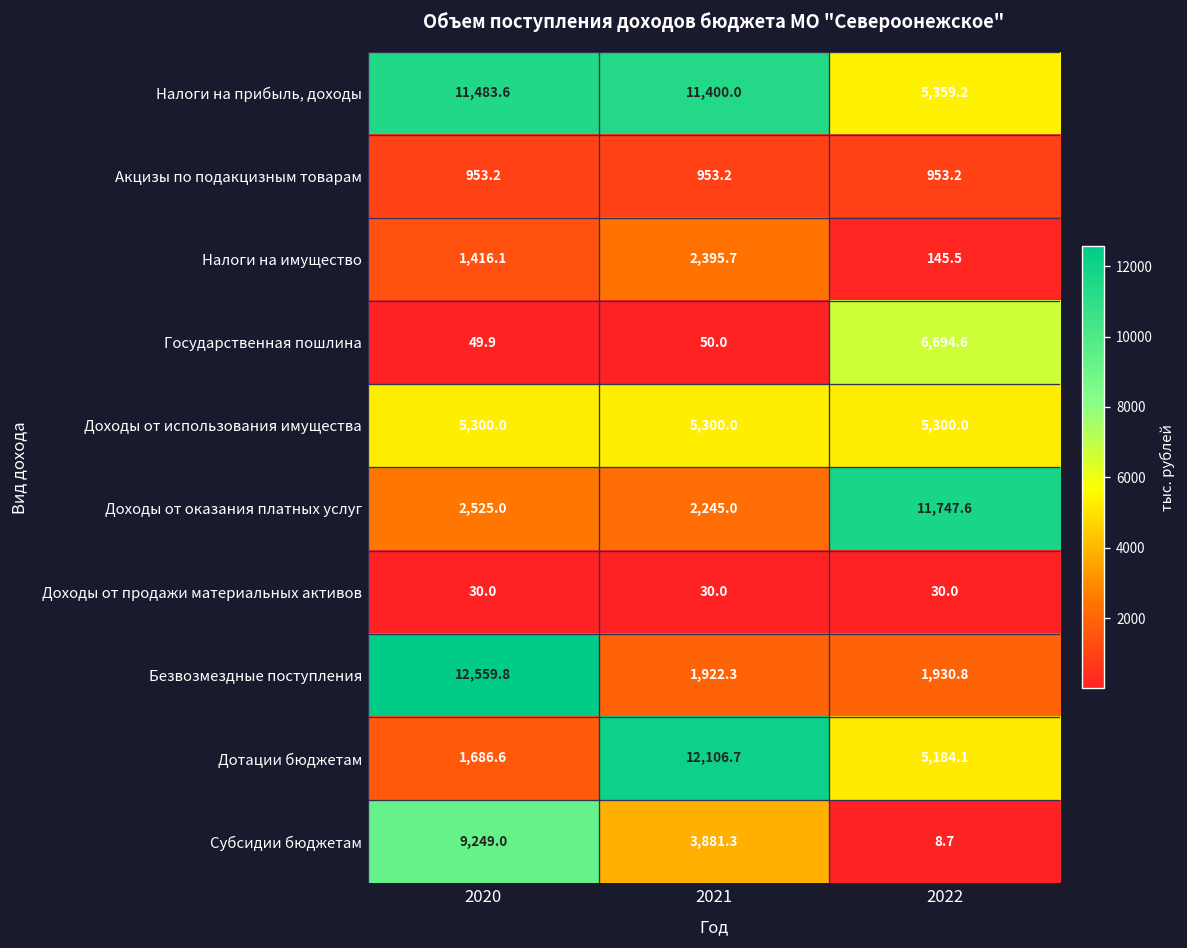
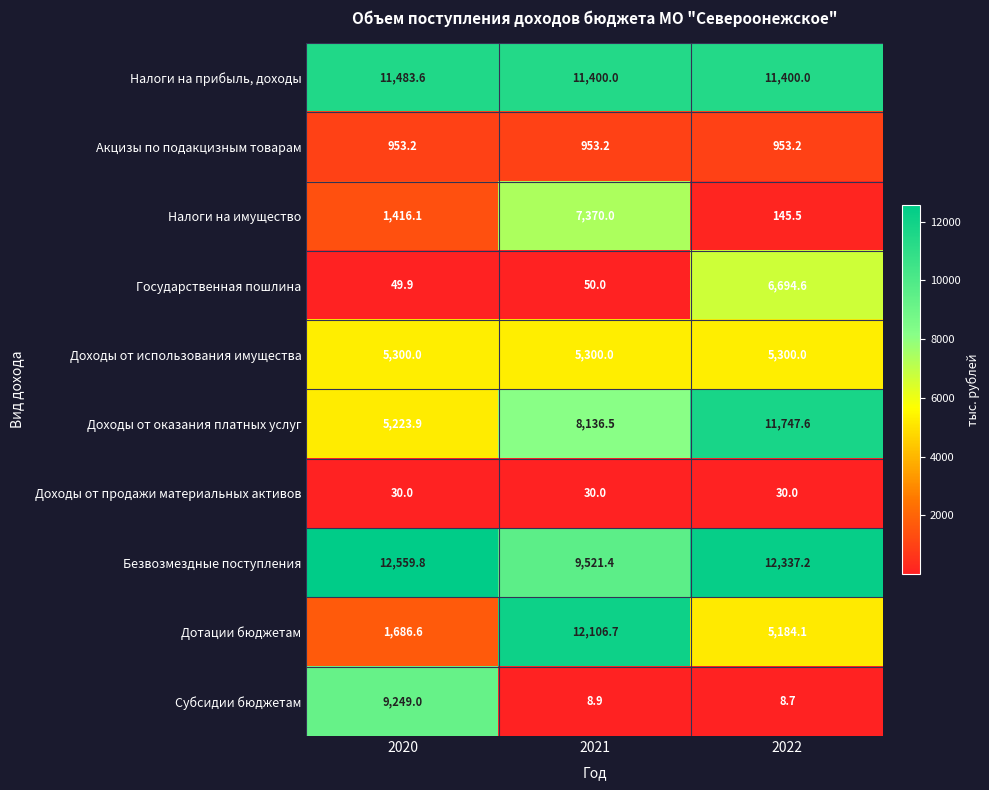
  {
    "Налоги на прибыль, доходы": {
      "2020": "11,483.6",
      "2021": "11,400.0",
-     "2022": "5,359.2"
+     "2022": "11,400.0"
    },
    "Акцизы по подакцизным товарам": {
      "2020": "953.2",
      "2021": "953.2",
      "2022": "953.2"
    },
    "Налоги на имущество": {
      "2020": "1,416.1",
-     "2021": "2,395.7",
+     "2021": "7,370.0",
      "2022": "145.5"
    },
    "Государственная пошлина": {
      "2020": "49.9",
      "2021": "50.0",
      "2022": "6,694.6"
    },
    "Доходы от использования имущества": {
      "2020": "5,300.0",
      "2021": "5,300.0",
      "2022": "5,300.0"
    },
    "Доходы от оказания платных услуг": {
-     "2020": "2,525.0",
-     "2021": "2,245.0",
+     "2020": "5,223.9",
+     "2021": "8,136.5",
      "2022": "11,747.6"
    },
    "Доходы от продажи материальных активов": {
      "2020": "30.0",
      "2021": "30.0",
      "2022": "30.0"
    },
    "Безвозмездные поступления": {
      "2020": "12,559.8",
-     "2021": "1,922.3",
-     "2022": "1,930.8"
+     "2021": "9,521.4",
+     "2022": "12,337.2"
    },
    "Дотации бюджетам": {
      "2020": "1,686.6",
      "2021": "12,106.7",
      "2022": "5,184.1"
    },
    "Субсидии бюджетам": {
      "2020": "9,249.0",
-     "2021": "3,881.3",
+     "2021": "8.9",
      "2022": "8.7"
    }
  }
